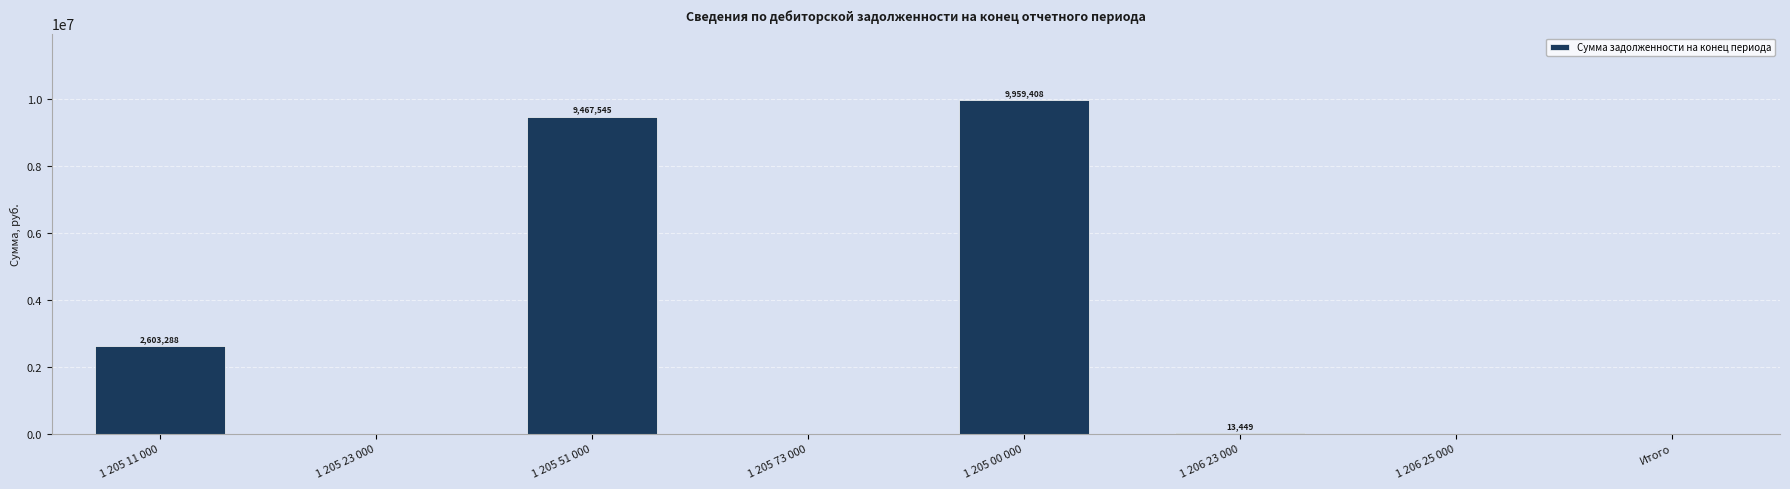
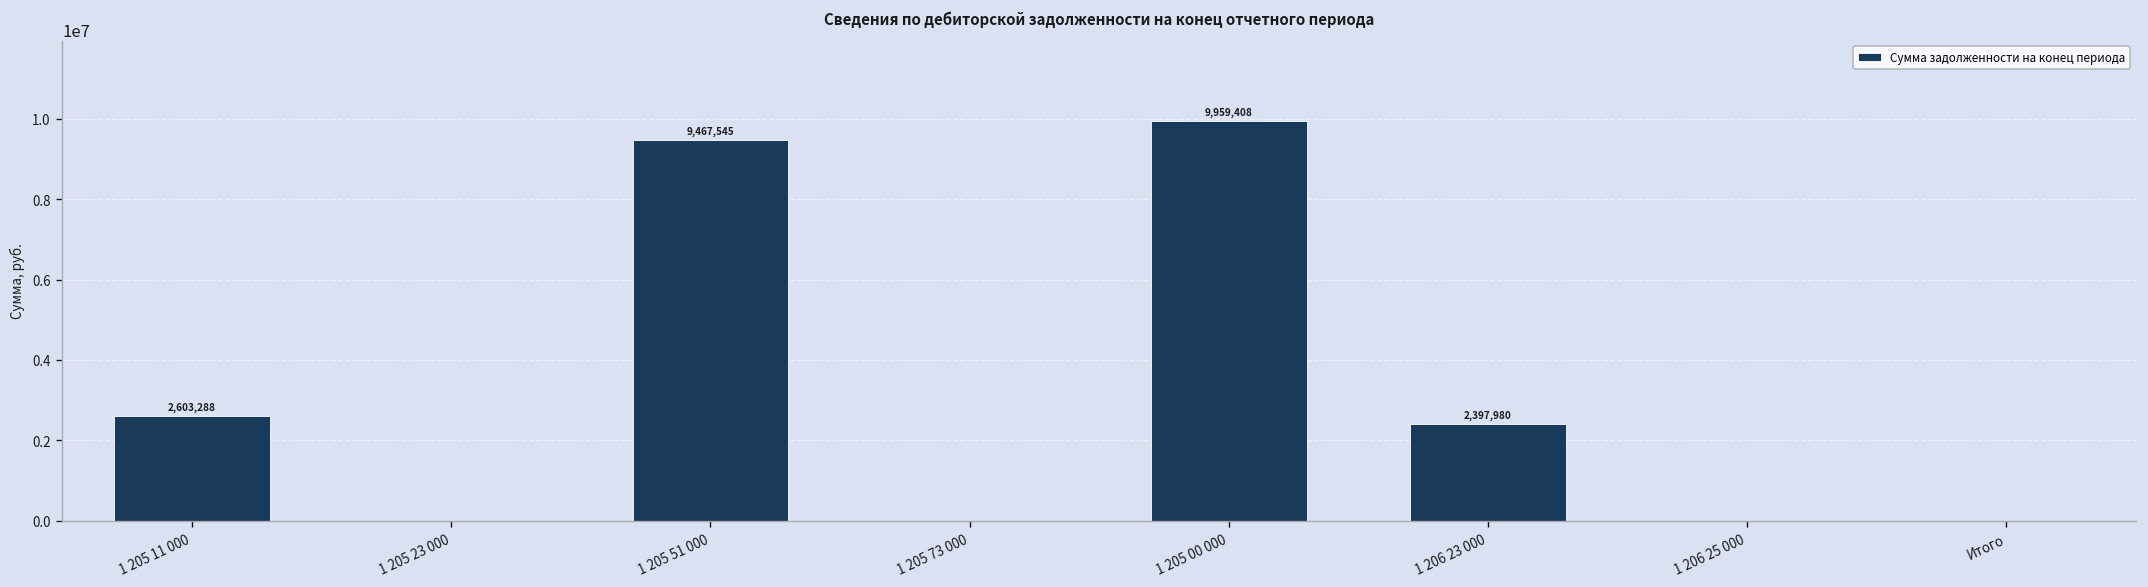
  {
    "1 205 11 000": "2,603,288",
    "1 205 51 000": "9,467,545",
    "1 205 00 000": "9,959,408",
-   "1 206 23 000": "13,449"
+   "1 206 23 000": "2,397,980"
  }
